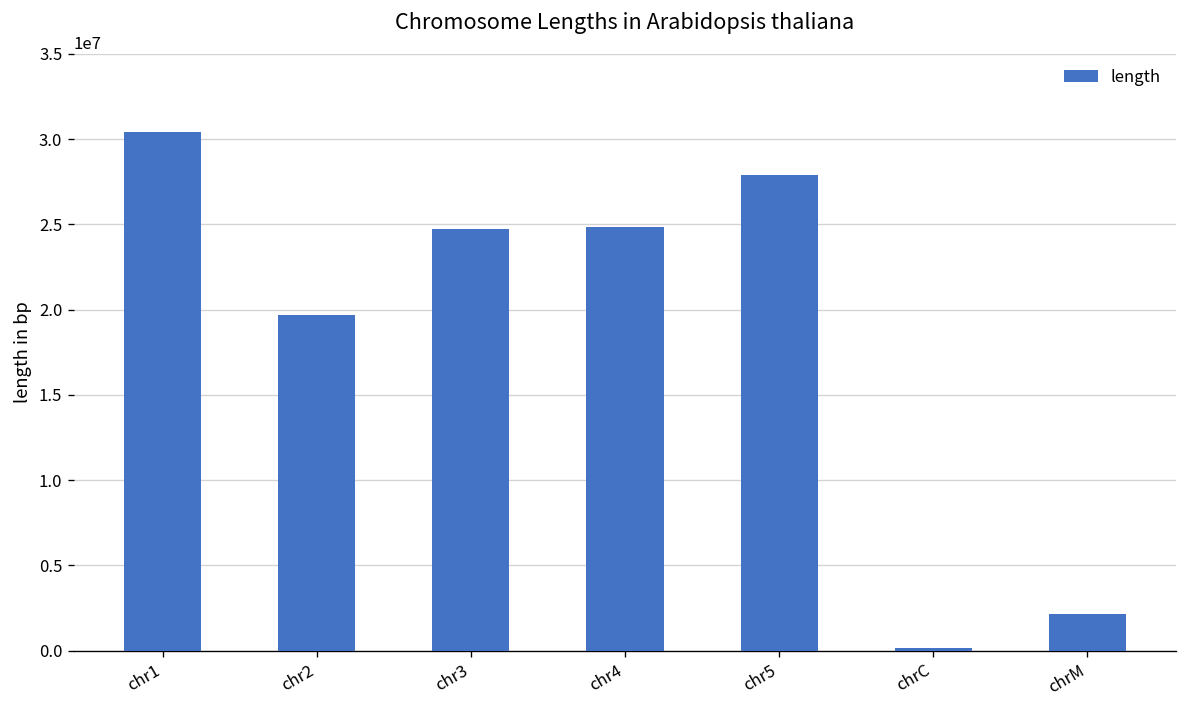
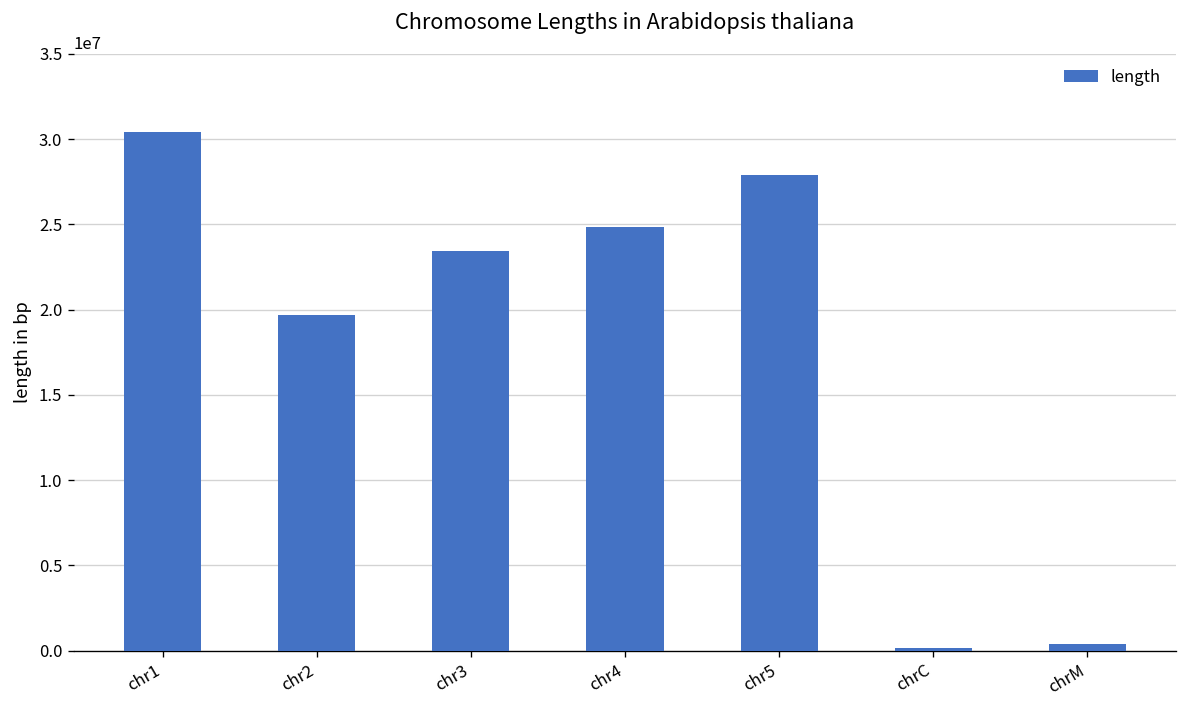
  {
    "chr1": 30400000,
    "chr2": 19700000,
-   "chr3": 24700000,
+   "chr3": 23500000,
    "chr4": 24800000,
    "chr5": 27900000,
-   "chrM": 2100000
+   "chrM": 400000
  }
